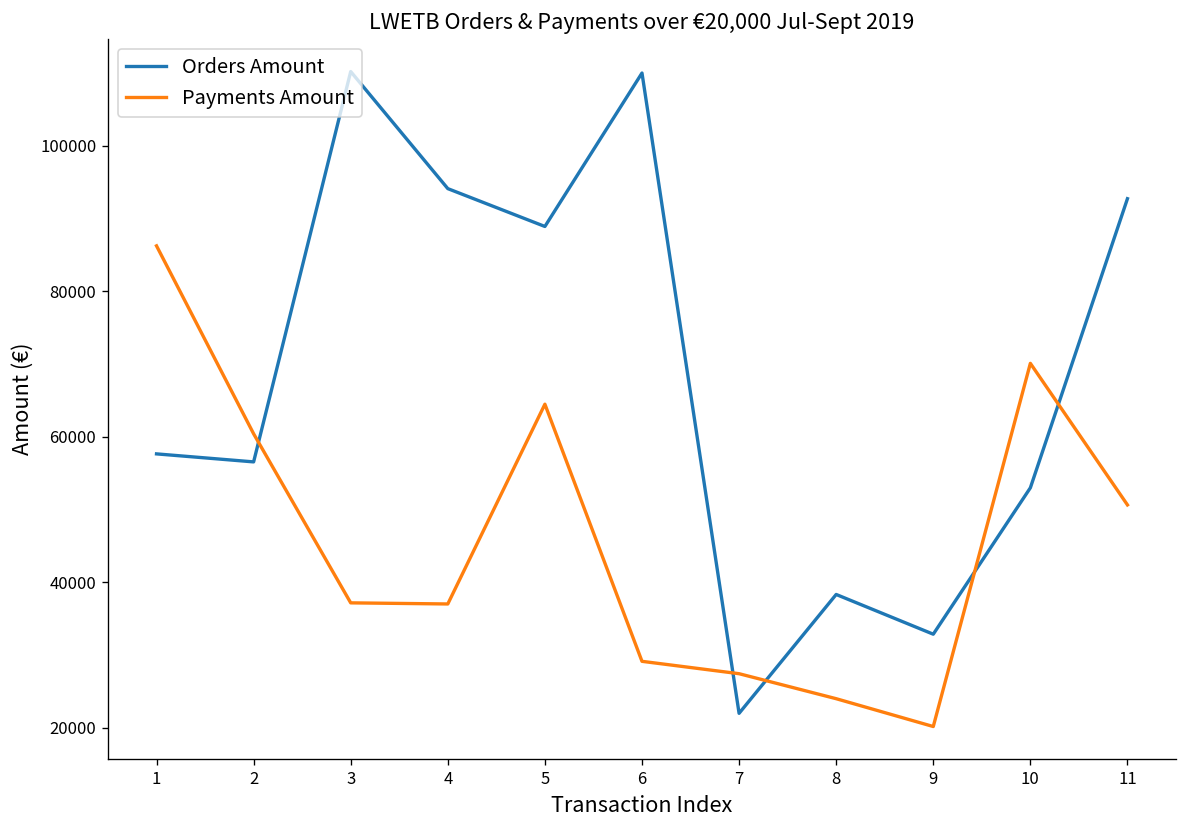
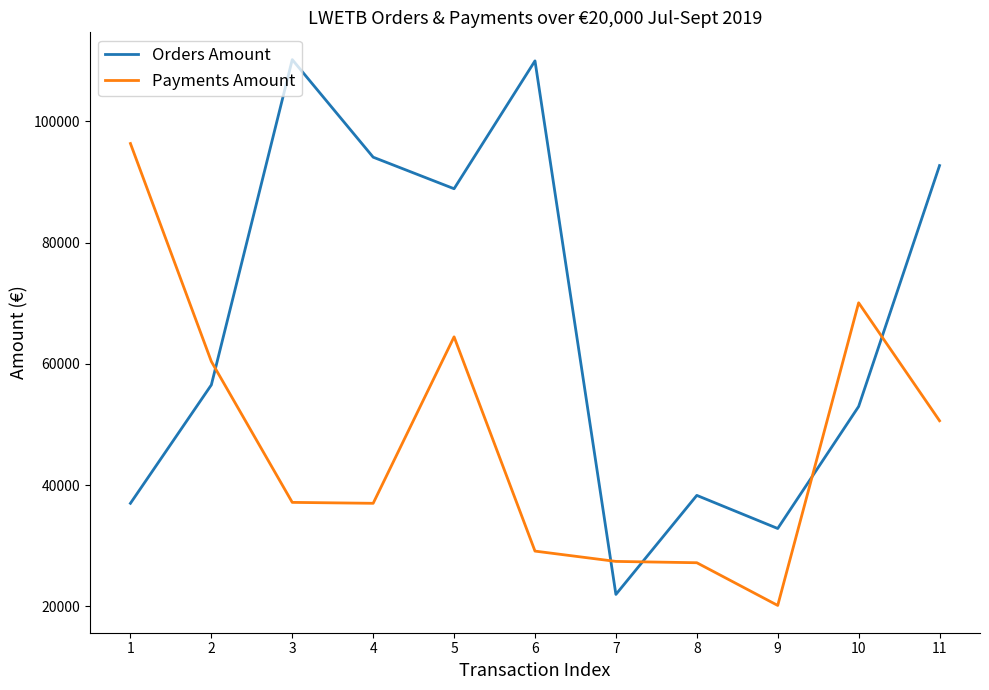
  {
    "Orders Amount": {
-     "1": 58000,
+     "1": 37000,
      "2": 57000,
      "4": 94000,
      "5": 89000,
      "6": 110000,
      "7": 22000,
      "8": 38000,
      "9": 33000,
      "10": 53000,
      "11": 93000
    },
    "Payments Amount": {
-     "1": 86000,
+     "1": 96000,
      "2": 60000,
      "3": 37000,
      "4": 37000,
      "5": 64000,
      "6": 29000,
      "7": 27000,
-     "8": 24000,
+     "8": 27000,
      "9": 20000,
      "10": 70000,
      "11": 51000
    }
  }
